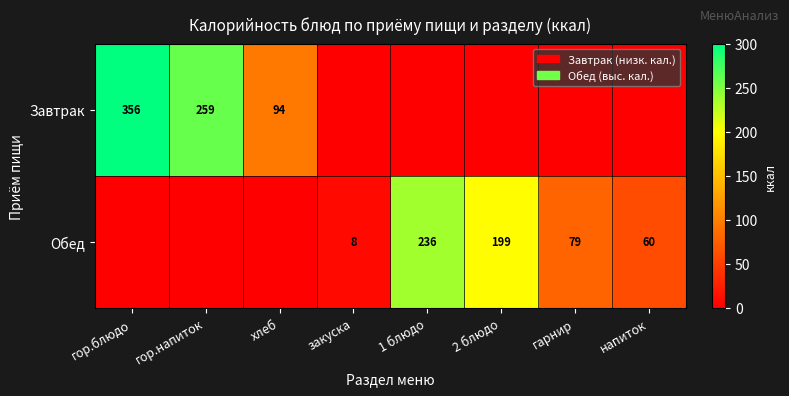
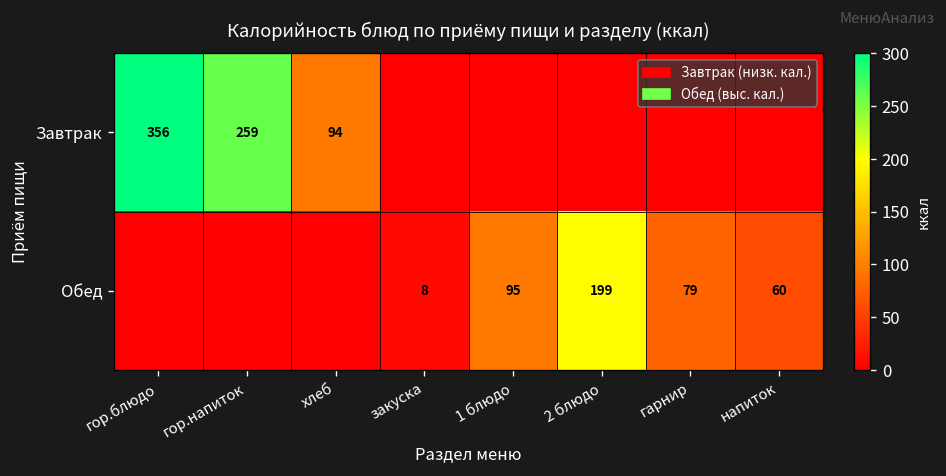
  {
    "Завтрак": {
      "гор.блюдо": 356,
      "гор.напиток": 259,
      "хлеб": 94
    },
    "Обед": {
      "закуска": 8,
-     "1 блюдо": 236,
+     "1 блюдо": 95,
      "2 блюдо": 199,
      "гарнир": 79,
      "напиток": 60
    }
  }
